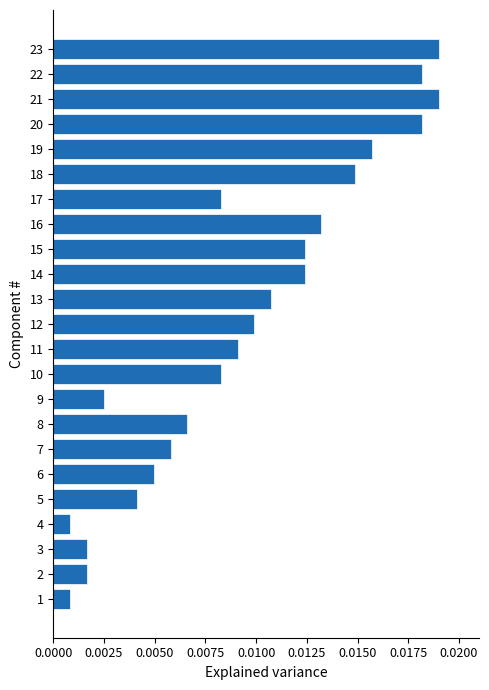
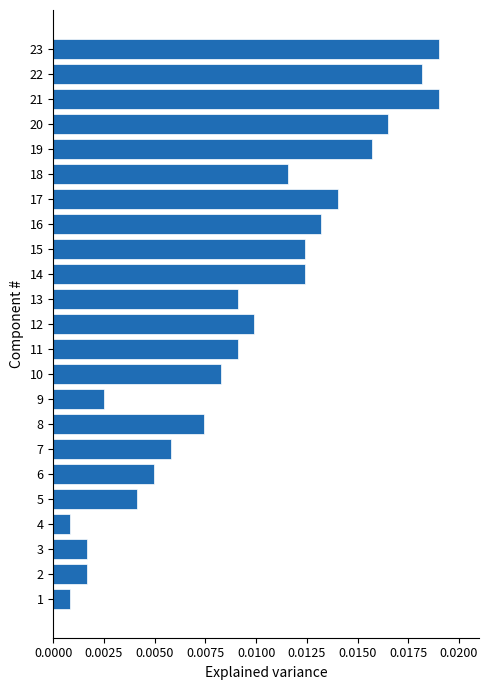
  {
    "23": 0.0190,
    "22": 0.0182,
    "21": 0.0190,
-   "20": 0.0182,
+   "20": 0.0165,
    "19": 0.0157,
-   "18": 0.0149,
-   "17": 0.0083,
+   "18": 0.0116,
+   "17": 0.0140,
    "16": 0.0132,
    "15": 0.0124,
    "14": 0.0124,
-   "13": 0.0107,
+   "13": 0.0091,
    "12": 0.0099,
    "11": 0.0091,
    "10": 0.0083,
    "9": 0.0025,
-   "8": 0.0066,
+   "8": 0.0074,
    "7": 0.0058,
    "6": 0.0050,
    "5": 0.0041,
    "4": 0.0008,
    "3": 0.0017,
    "2": 0.0017,
    "1": 0.0008
  }
